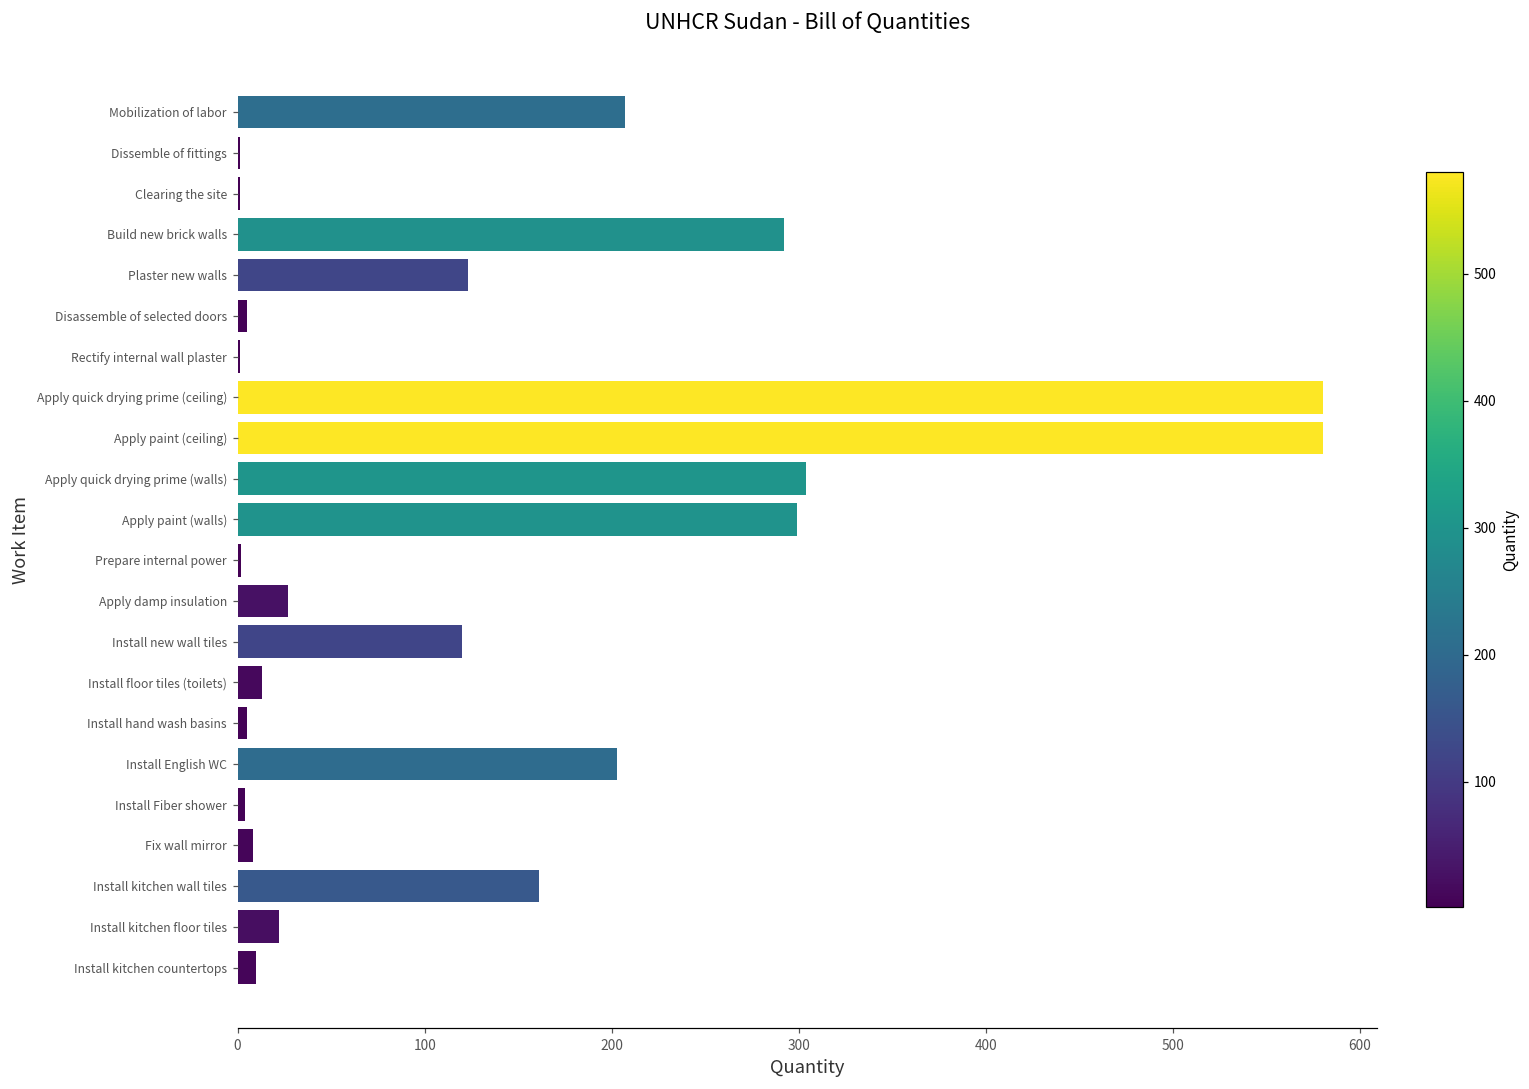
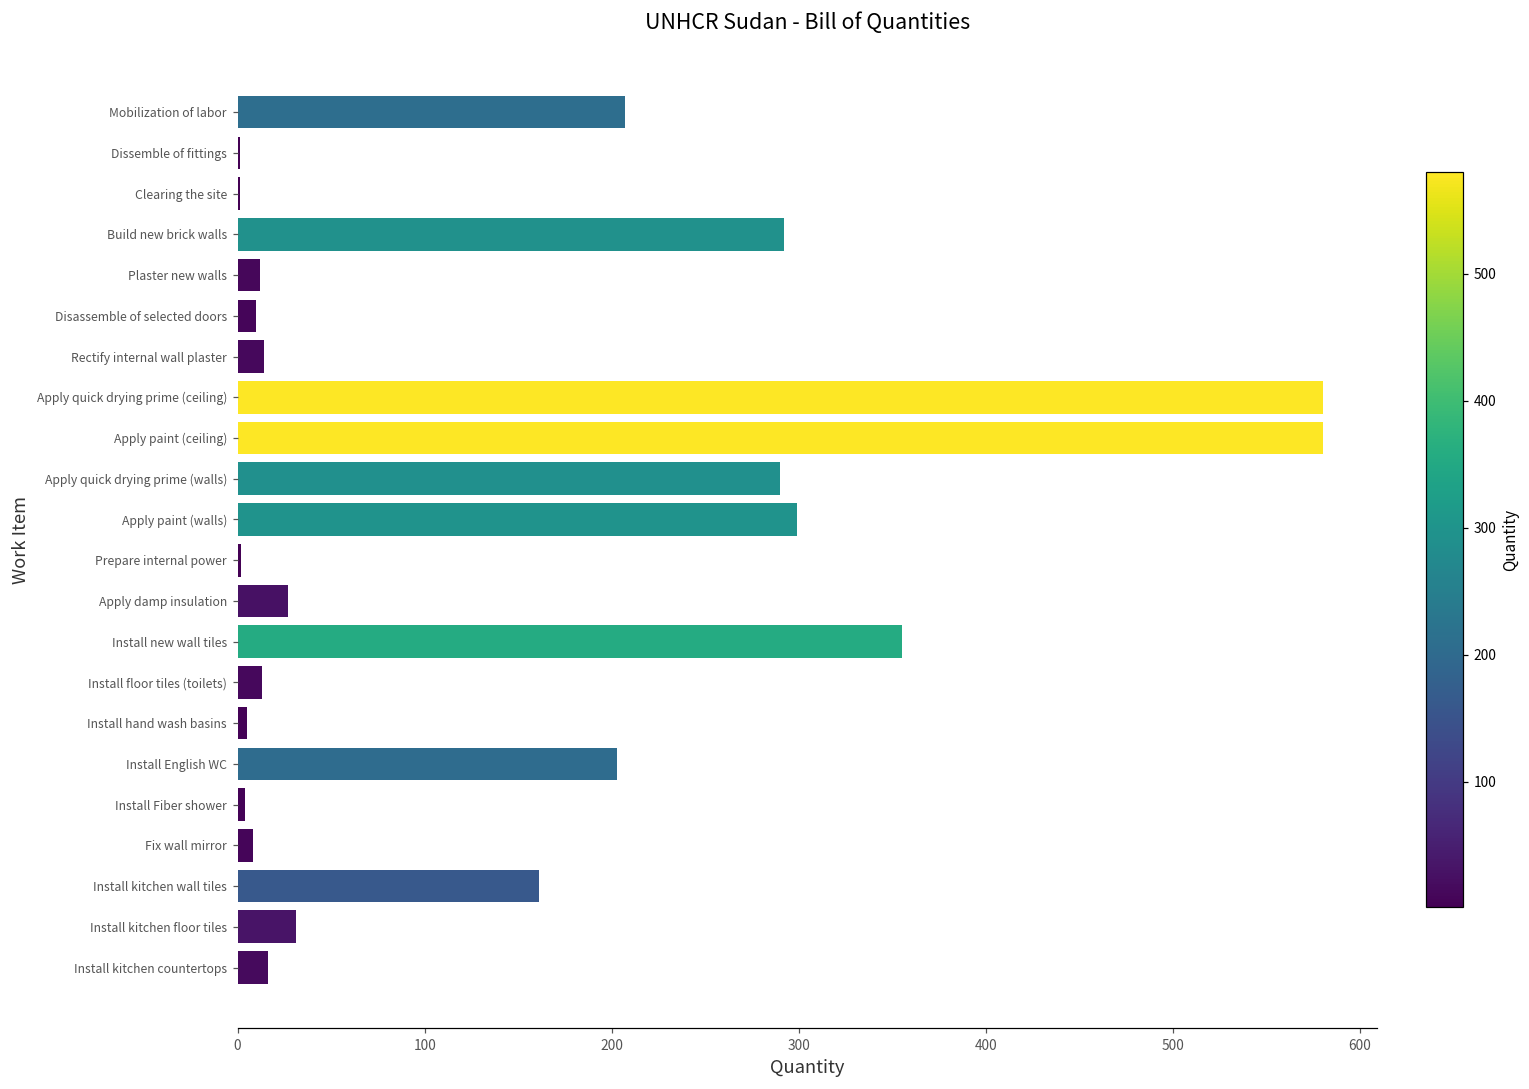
  {
    "Mobilization of labor": 207,
    "Build new brick walls": 292,
-   "Plaster new walls": 123,
-   "Disassemble of selected doors": 5,
-   "Rectify internal wall plaster": 1,
+   "Plaster new walls": 12,
+   "Disassemble of selected doors": 10,
+   "Rectify internal wall plaster": 14,
    "Apply quick drying prime (ceiling)": 580,
    "Apply paint (ceiling)": 580,
-   "Apply quick drying prime (walls)": 304,
+   "Apply quick drying prime (walls)": 290,
    "Apply paint (walls)": 299,
    "Prepare internal power": 2,
    "Apply damp insulation": 27,
-   "Install new wall tiles": 120,
+   "Install new wall tiles": 355,
    "Install floor tiles (toilets)": 13,
    "Install hand wash basins": 5,
    "Install English WC": 203,
    "Install Fiber shower": 4,
    "Fix wall mirror": 8,
    "Install kitchen wall tiles": 161,
-   "Install kitchen floor tiles": 22,
-   "Install kitchen countertops": 10
+   "Install kitchen floor tiles": 31,
+   "Install kitchen countertops": 16
  }
